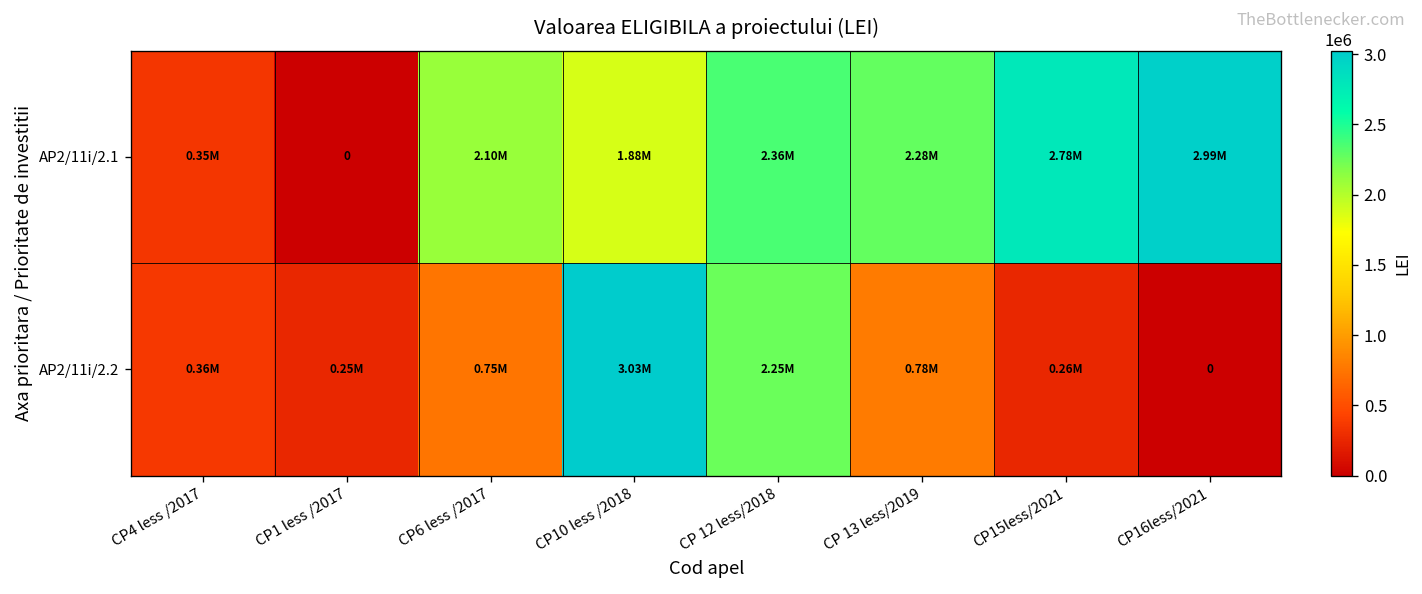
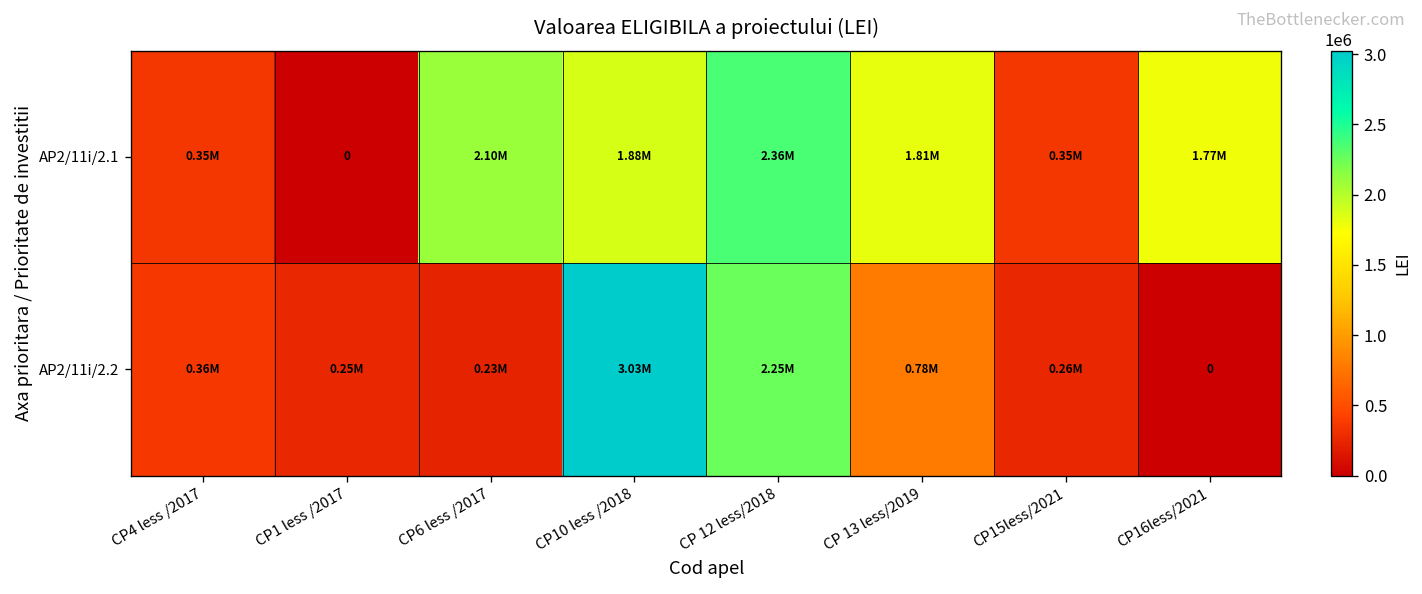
  {
    "AP2/11i/2.1": {
      "CP4 less /2017": "0.35M",
      "CP1 less /2017": "0",
      "CP6 less /2017": "2.10M",
      "CP10 less /2018": "1.88M",
      "CP 12 less/2018": "2.36M",
-     "CP 13 less/2019": "2.28M",
-     "CP15less/2021": "2.78M",
-     "CP16less/2021": "2.99M"
+     "CP 13 less/2019": "1.81M",
+     "CP15less/2021": "0.35M",
+     "CP16less/2021": "1.77M"
    },
    "AP2/11i/2.2": {
      "CP4 less /2017": "0.36M",
      "CP1 less /2017": "0.25M",
-     "CP6 less /2017": "0.75M",
+     "CP6 less /2017": "0.23M",
      "CP10 less /2018": "3.03M",
      "CP 12 less/2018": "2.25M",
      "CP 13 less/2019": "0.78M",
      "CP15less/2021": "0.26M",
      "CP16less/2021": "0"
    }
  }
